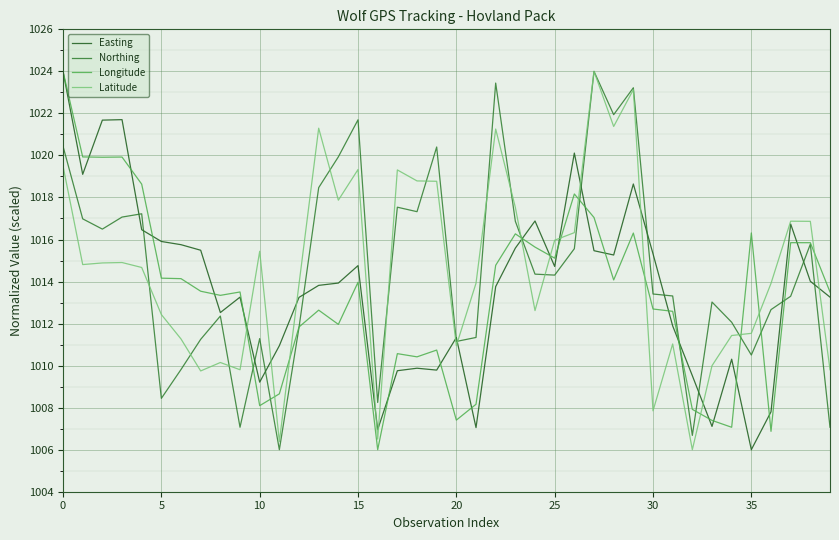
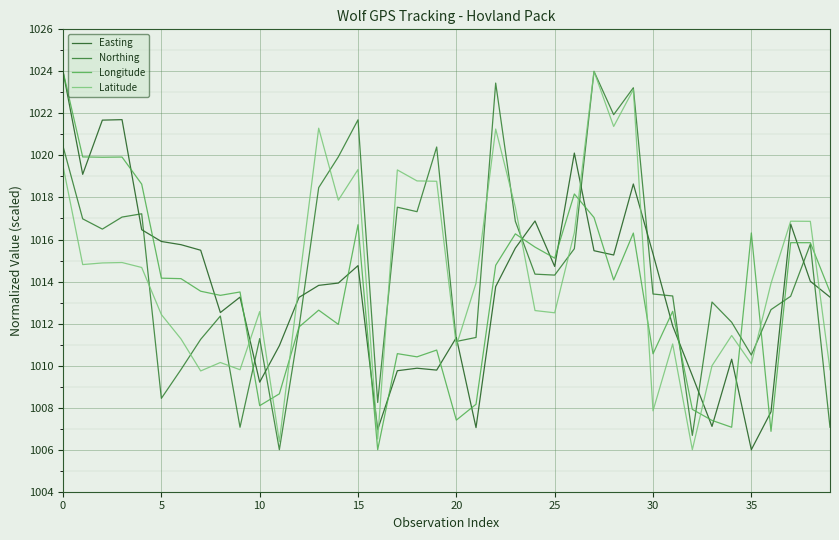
  {
    "Longitude": {
      "5": 1014.2,
      "10": 1008.1,
-     "15": 1014.0,
+     "15": 1016.7,
      "20": 1007.4,
      "25": 1015.1,
-     "30": 1012.7,
+     "30": 1010.6,
      "35": 1016.3
    },
    "Latitude": {
      "0": 1019.5,
      "5": 1012.4,
-     "10": 1015.4,
+     "10": 1012.6,
      "15": 1019.3,
      "20": 1011.0,
-     "25": 1016.0,
+     "25": 1012.5,
      "30": 1007.8,
-     "35": 1011.5
+     "35": 1010.1
    }
  }
